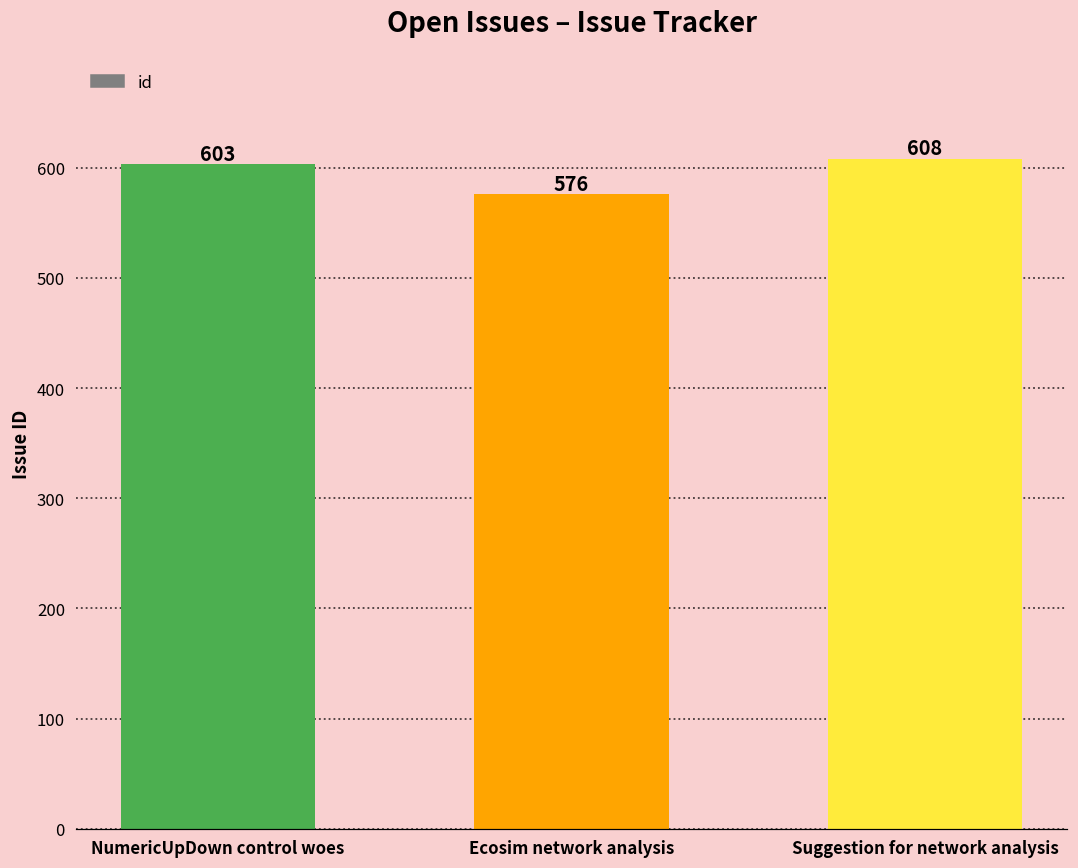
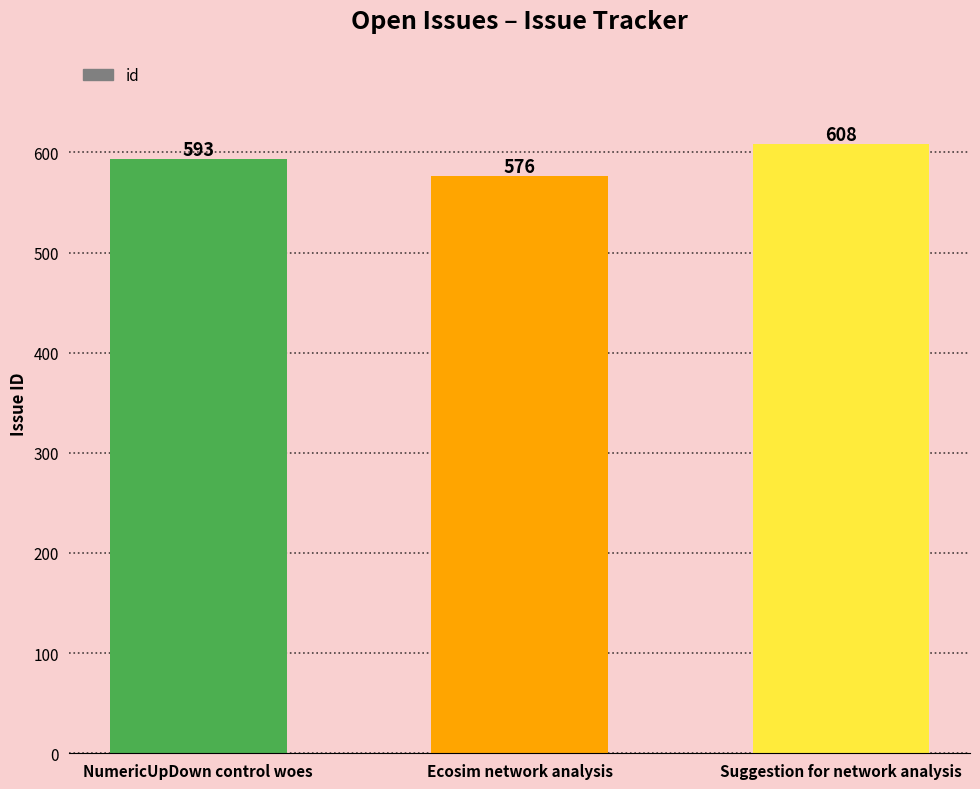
  {
-   "NumericUpDown control woes": 603,
+   "NumericUpDown control woes": 593,
    "Ecosim network analysis": 576,
    "Suggestion for network analysis": 608
  }
